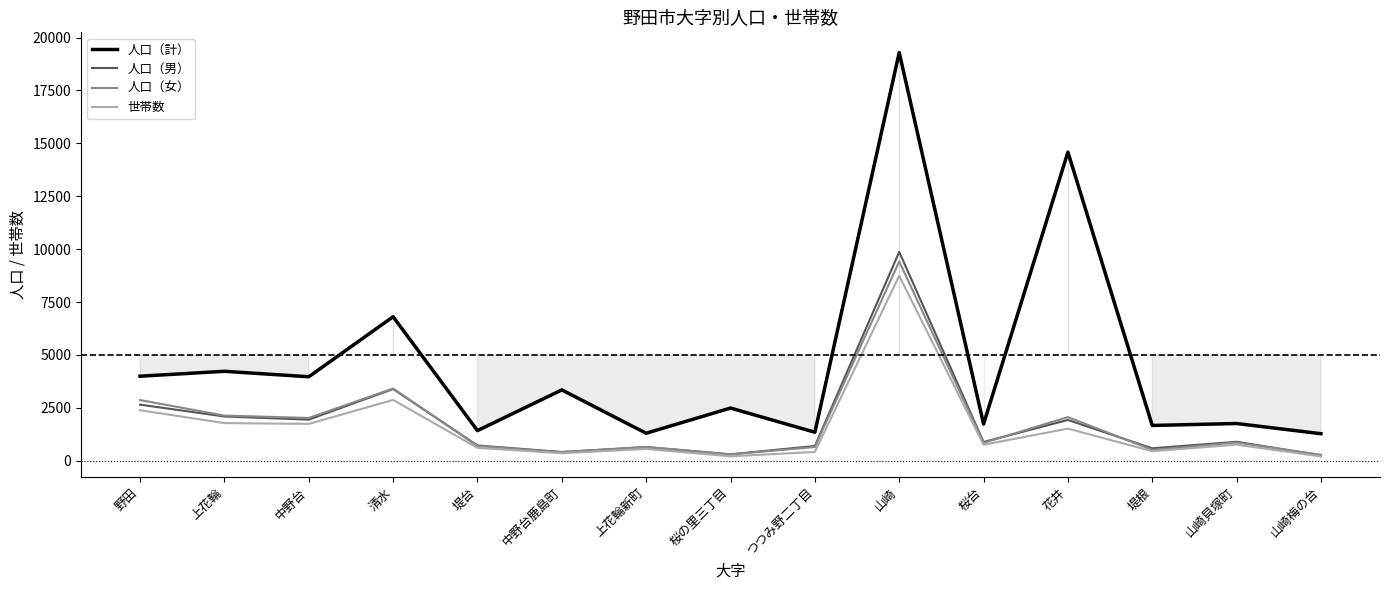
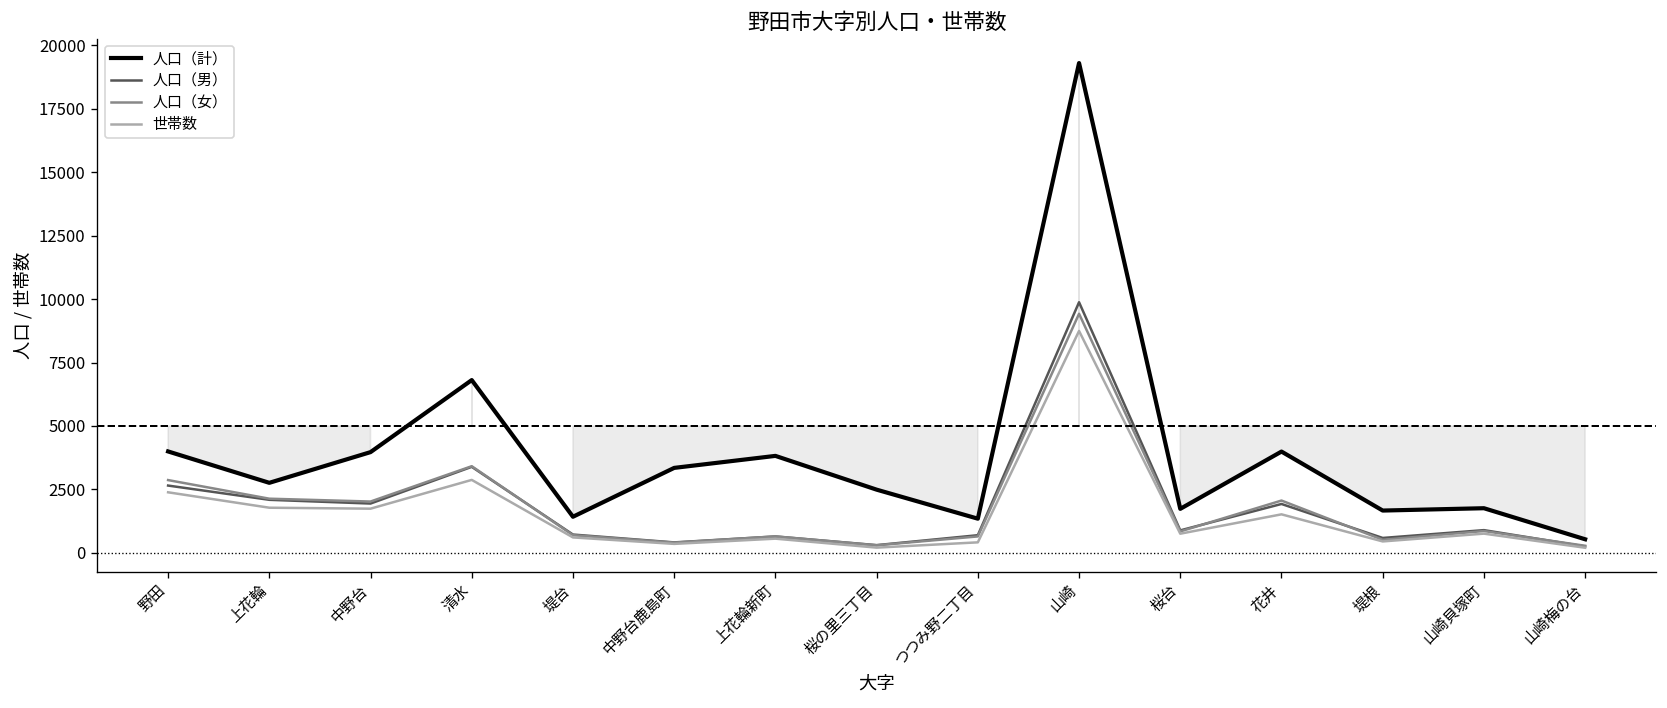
  {
    "人口（計）": {
      "野田": 4000,
-     "上花輪": 4200,
+     "上花輪": 2800,
      "中野台": 4000,
      "清水": 6800,
      "堤台": 1400,
      "中野台鹿島町": 3400,
-     "上花輪新町": 1300,
+     "上花輪新町": 3800,
      "桜の里三丁目": 2500,
      "つつみ野二丁目": 1400,
      "山崎": 19300,
      "桜台": 1700,
-     "花井": 14600,
+     "花井": 4000,
      "堤根": 1700,
      "山崎貝塚町": 1800,
-     "山崎梅の台": 1300
+     "山崎梅の台": 500
    },
    "人口（男）": {
      "野田": 2700,
      "山崎": 9900,
      "花井": 1900
    }
  }
